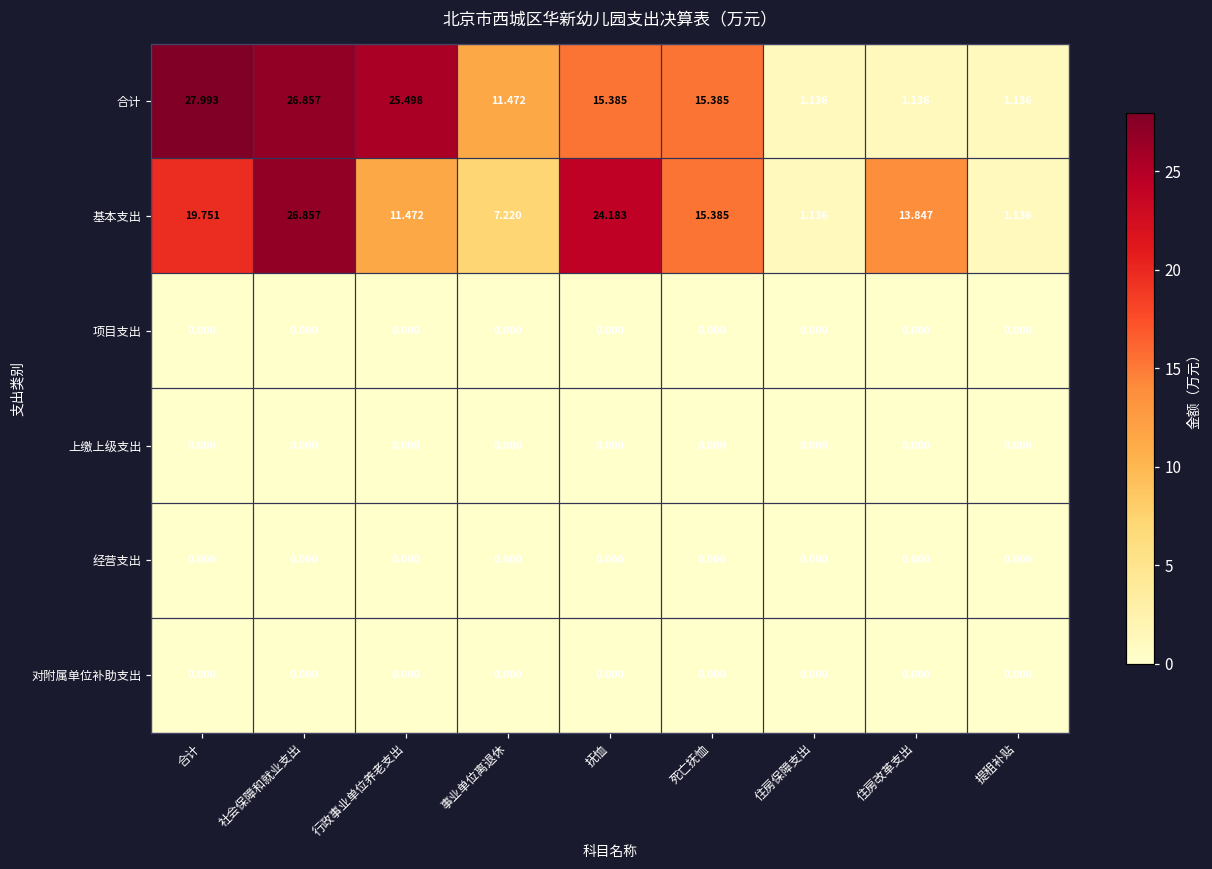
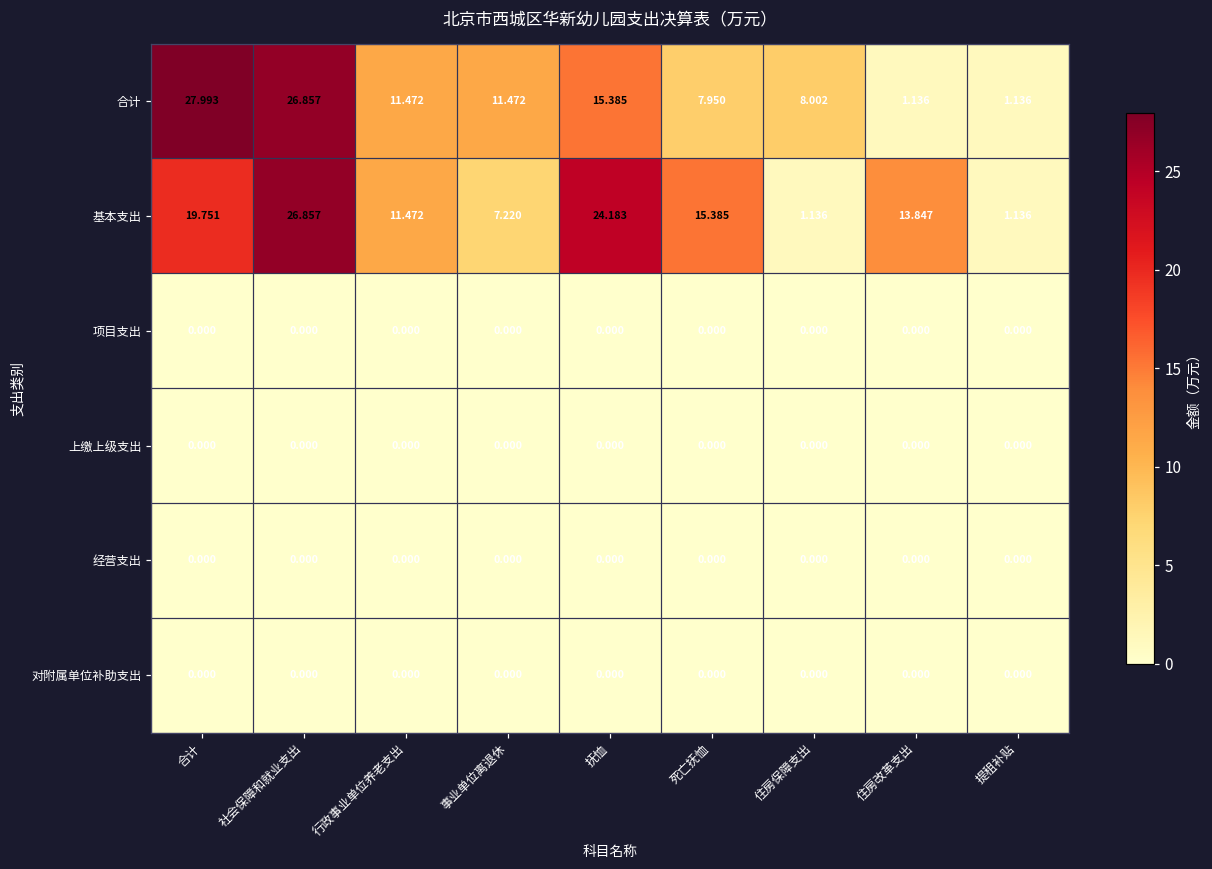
  {
    "合计": {
      "合计": 27.993,
      "社会保障和就业支出": 26.857,
-     "行政事业单位养老支出": 25.498,
+     "行政事业单位养老支出": 11.472,
      "事业单位离退休": 11.472,
      "抚恤": 15.385,
-     "死亡抚恤": 15.385,
-     "住房保障支出": 1.136,
+     "死亡抚恤": 7.950,
+     "住房保障支出": 8.002,
      "住房改革支出": 1.136,
      "提租补贴": 1.136
    },
    "基本支出": {
      "合计": 19.751,
      "社会保障和就业支出": 26.857,
      "行政事业单位养老支出": 11.472,
      "事业单位离退休": 7.220,
      "抚恤": 24.183,
      "死亡抚恤": 15.385,
      "住房保障支出": 1.136,
      "住房改革支出": 13.847,
      "提租补贴": 1.136
    },
    "项目支出": {
      "合计": 0.000,
      "社会保障和就业支出": 0.000,
      "行政事业单位养老支出": 0.000,
      "事业单位离退休": 0.000,
      "抚恤": 0.000,
      "死亡抚恤": 0.000,
      "住房保障支出": 0.000,
      "住房改革支出": 0.000,
      "提租补贴": 0.000
    },
    "上缴上级支出": {
      "合计": 0.000,
      "社会保障和就业支出": 0.000,
      "行政事业单位养老支出": 0.000,
      "事业单位离退休": 0.000,
      "抚恤": 0.000,
      "死亡抚恤": 0.000,
      "住房保障支出": 0.000,
      "住房改革支出": 0.000,
      "提租补贴": 0.000
    },
    "经营支出": {
      "合计": 0.000,
      "社会保障和就业支出": 0.000,
      "行政事业单位养老支出": 0.000,
      "事业单位离退休": 0.000,
      "抚恤": 0.000,
      "死亡抚恤": 0.000,
      "住房保障支出": 0.000,
      "住房改革支出": 0.000,
      "提租补贴": 0.000
    },
    "对附属单位补助支出": {
      "合计": 0.000,
      "社会保障和就业支出": 0.000,
      "行政事业单位养老支出": 0.000,
      "事业单位离退休": 0.000,
      "抚恤": 0.000,
      "死亡抚恤": 0.000,
      "住房保障支出": 0.000,
      "住房改革支出": 0.000,
      "提租补贴": 0.000
    }
  }
